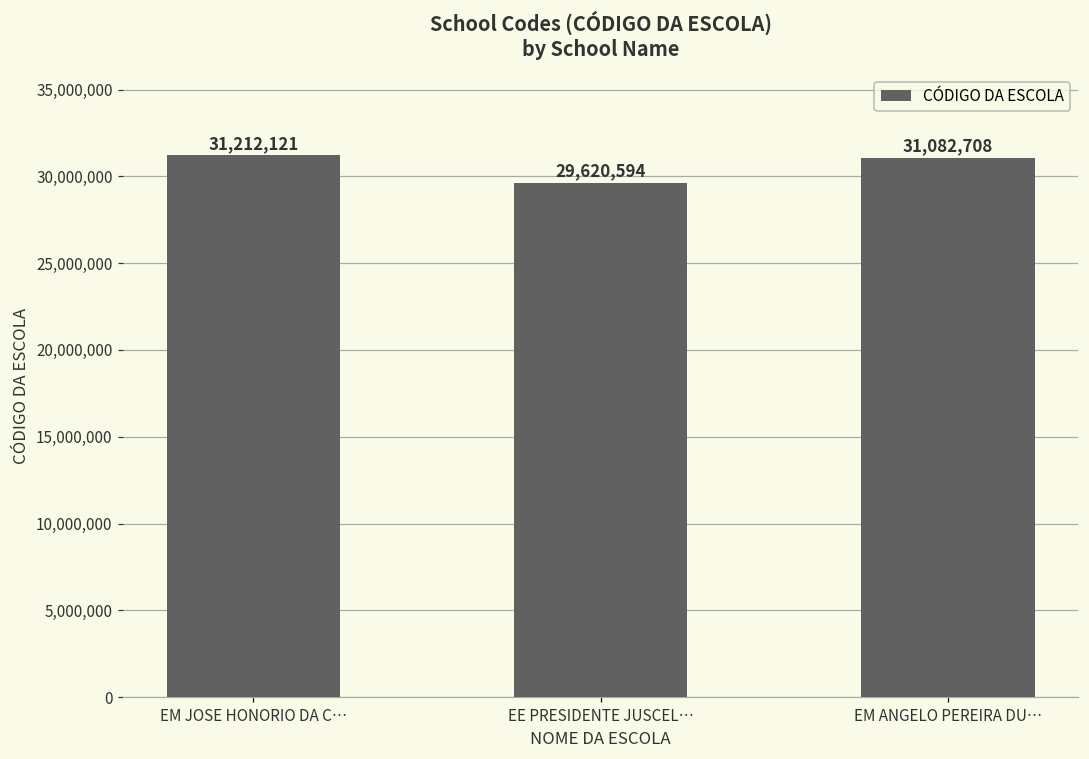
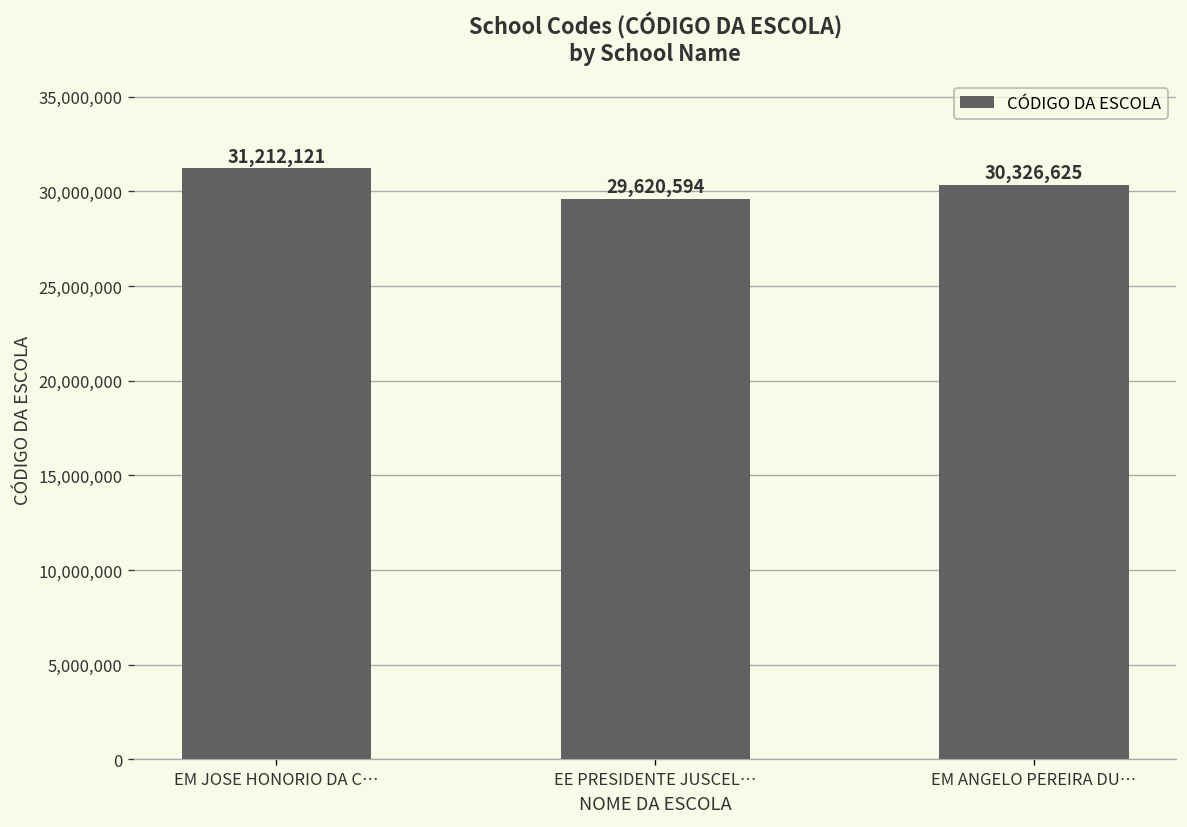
  {
    "EM JOSE HONORIO DA C…": "31,212,121",
    "EE PRESIDENTE JUSCEL…": "29,620,594",
-   "EM ANGELO PEREIRA DU…": "31,082,708"
+   "EM ANGELO PEREIRA DU…": "30,326,625"
  }
